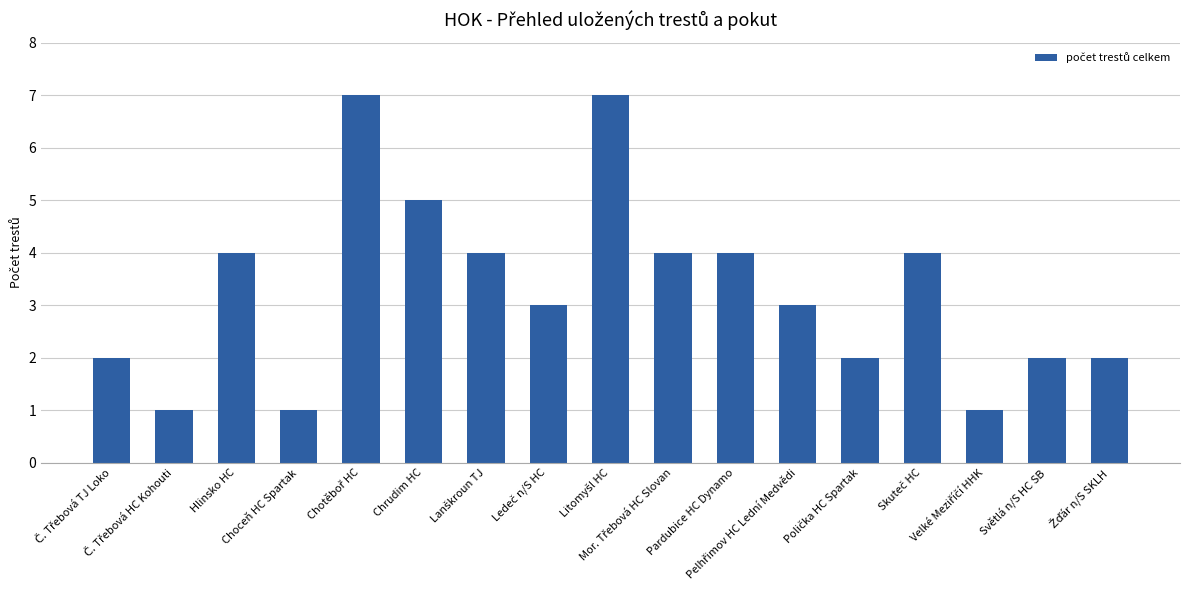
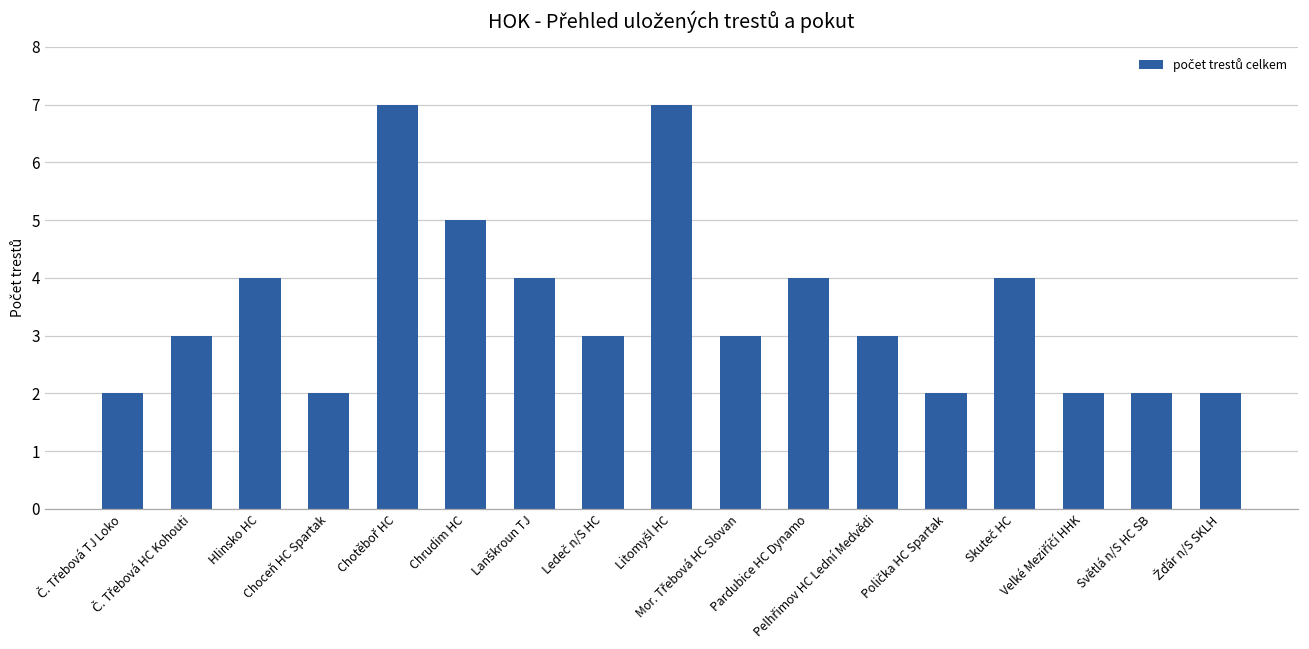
  {
    "Č. Třebová TJ Loko": 2,
-   "Č. Třebová HC Kohouti": 1,
+   "Č. Třebová HC Kohouti": 3,
    "Hlinsko HC": 4,
-   "Choceň HC Spartak": 1,
+   "Choceň HC Spartak": 2,
    "Chotěboř HC": 7,
    "Chrudim HC": 5,
    "Lanškroun TJ": 4,
    "Ledeč n/S HC": 3,
    "Litomyšl HC": 7,
-   "Mor. Třebová HC Slovan": 4,
+   "Mor. Třebová HC Slovan": 3,
    "Pardubice HC Dynamo": 4,
    "Pelhřimov HC Lední Medvědi": 3,
    "Polička HC Spartak": 2,
    "Skuteč HC": 4,
-   "Velké Meziříčí HHK": 1,
+   "Velké Meziříčí HHK": 2,
    "Světlá n/S HC SB": 2,
    "Žďár n/S SKLH": 2
  }
